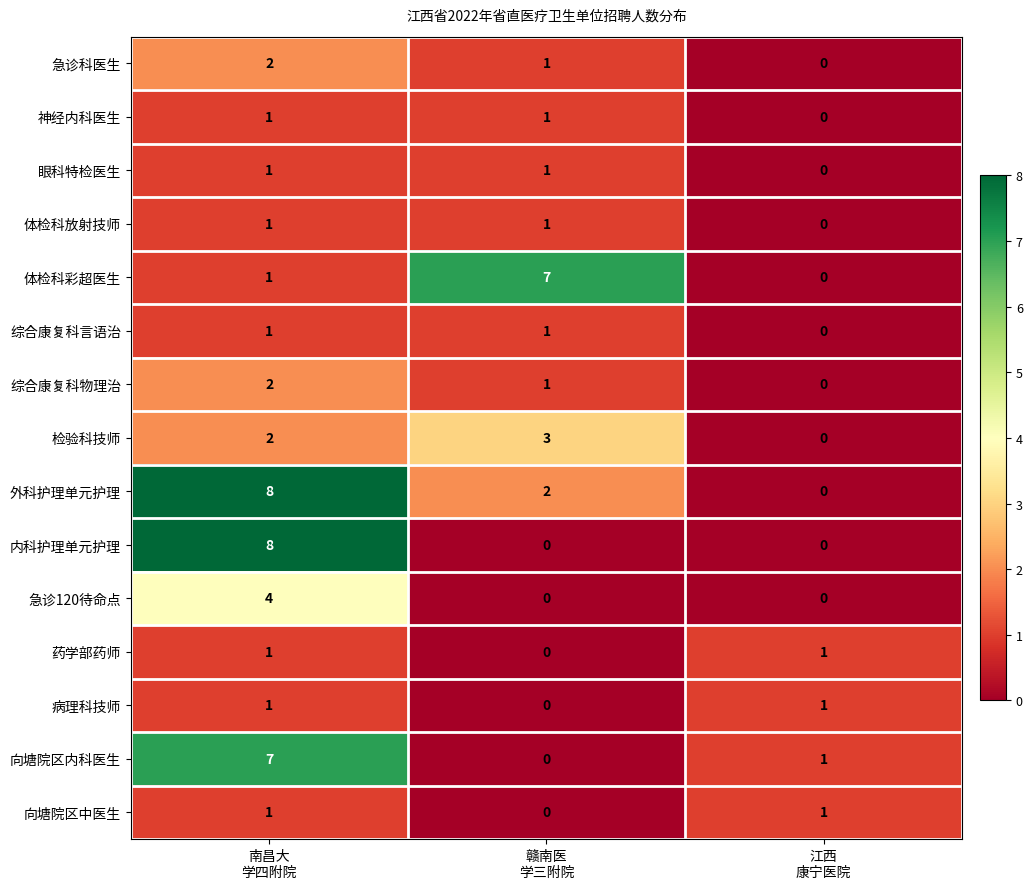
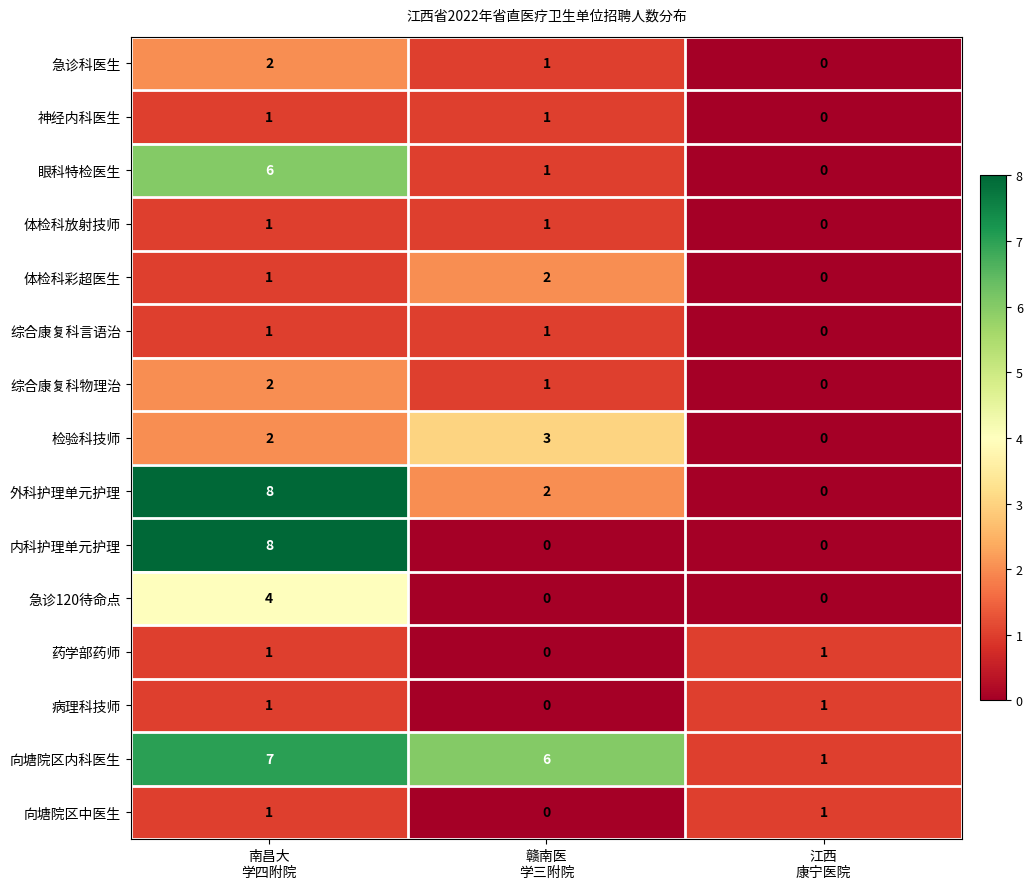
  {
    "急诊科医生": {
      "南昌大 学四附院": 2,
      "赣南医 学三附院": 1,
      "江西 康宁医院": 0
    },
    "神经内科医生": {
      "南昌大 学四附院": 1,
      "赣南医 学三附院": 1,
      "江西 康宁医院": 0
    },
    "眼科特检医生": {
-     "南昌大 学四附院": 1,
+     "南昌大 学四附院": 6,
      "赣南医 学三附院": 1,
      "江西 康宁医院": 0
    },
    "体检科放射技师": {
      "南昌大 学四附院": 1,
      "赣南医 学三附院": 1,
      "江西 康宁医院": 0
    },
    "体检科彩超医生": {
      "南昌大 学四附院": 1,
-     "赣南医 学三附院": 7,
+     "赣南医 学三附院": 2,
      "江西 康宁医院": 0
    },
    "综合康复科言语治": {
      "南昌大 学四附院": 1,
      "赣南医 学三附院": 1,
      "江西 康宁医院": 0
    },
    "综合康复科物理治": {
      "南昌大 学四附院": 2,
      "赣南医 学三附院": 1,
      "江西 康宁医院": 0
    },
    "检验科技师": {
      "南昌大 学四附院": 2,
      "赣南医 学三附院": 3,
      "江西 康宁医院": 0
    },
    "外科护理单元护理": {
      "南昌大 学四附院": 8,
      "赣南医 学三附院": 2,
      "江西 康宁医院": 0
    },
    "内科护理单元护理": {
      "南昌大 学四附院": 8,
      "赣南医 学三附院": 0,
      "江西 康宁医院": 0
    },
    "急诊120待命点": {
      "南昌大 学四附院": 4,
      "赣南医 学三附院": 0,
      "江西 康宁医院": 0
    },
    "药学部药师": {
      "南昌大 学四附院": 1,
      "赣南医 学三附院": 0,
      "江西 康宁医院": 1
    },
    "病理科技师": {
      "南昌大 学四附院": 1,
      "赣南医 学三附院": 0,
      "江西 康宁医院": 1
    },
    "向塘院区内科医生": {
      "南昌大 学四附院": 7,
-     "赣南医 学三附院": 0,
+     "赣南医 学三附院": 6,
      "江西 康宁医院": 1
    },
    "向塘院区中医生": {
      "南昌大 学四附院": 1,
      "赣南医 学三附院": 0,
      "江西 康宁医院": 1
    }
  }
